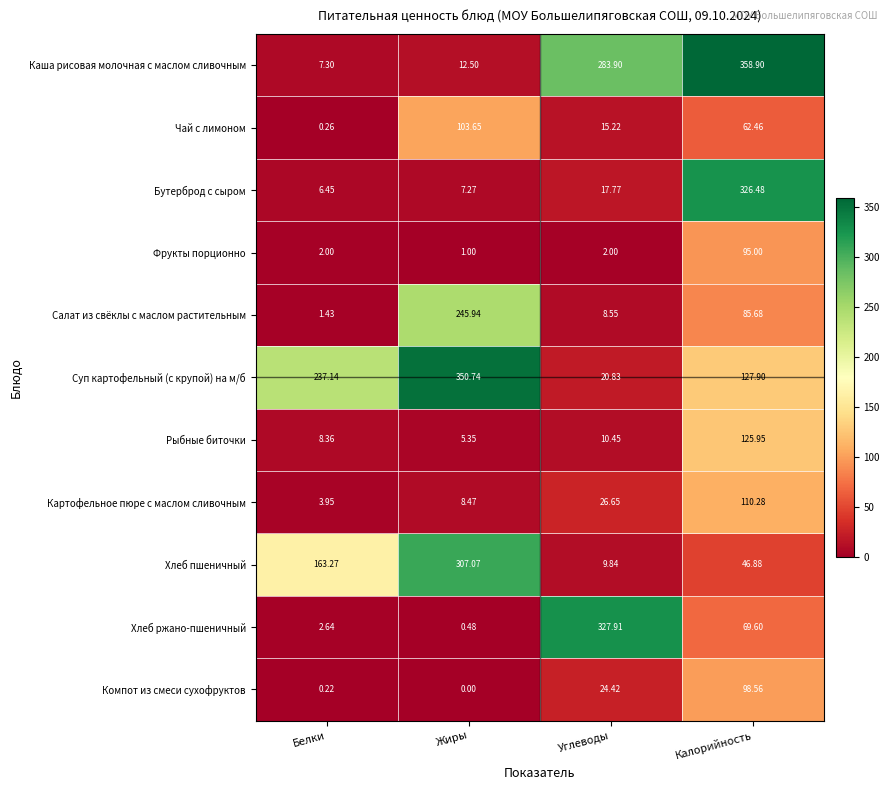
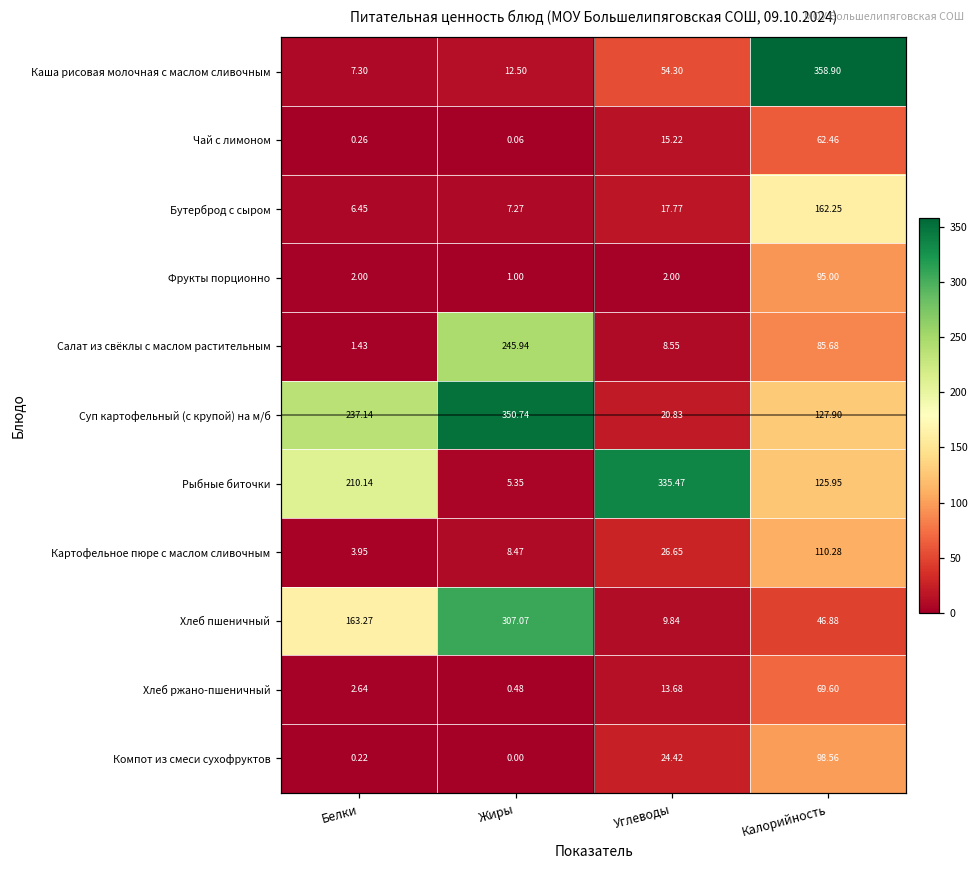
  {
    "Каша рисовая молочная с маслом сливочным": {
      "Белки": 7.30,
      "Жиры": 12.50,
-     "Углеводы": 283.90,
+     "Углеводы": 54.30,
      "Калорийность": 358.90
    },
    "Чай с лимоном": {
      "Белки": 0.26,
-     "Жиры": 103.65,
+     "Жиры": 0.06,
      "Углеводы": 15.22,
      "Калорийность": 62.46
    },
    "Бутерброд с сыром": {
      "Белки": 6.45,
      "Жиры": 7.27,
      "Углеводы": 17.77,
-     "Калорийность": 326.48
+     "Калорийность": 162.25
    },
    "Фрукты порционно": {
      "Белки": 2.00,
      "Жиры": 1.00,
      "Углеводы": 2.00,
      "Калорийность": 95.00
    },
    "Салат из свёклы с маслом растительным": {
      "Белки": 1.43,
      "Жиры": 245.94,
      "Углеводы": 8.55,
      "Калорийность": 85.68
    },
    "Суп картофельный (с крупой) на м/б": {
      "Белки": 237.14,
      "Жиры": 350.74,
      "Углеводы": 20.83,
      "Калорийность": 127.90
    },
    "Рыбные биточки": {
-     "Белки": 8.36,
+     "Белки": 210.14,
      "Жиры": 5.35,
-     "Углеводы": 10.45,
+     "Углеводы": 335.47,
      "Калорийность": 125.95
    },
    "Картофельное пюре с маслом сливочным": {
      "Белки": 3.95,
      "Жиры": 8.47,
      "Углеводы": 26.65,
      "Калорийность": 110.28
    },
    "Хлеб пшеничный": {
      "Белки": 163.27,
      "Жиры": 307.07,
      "Углеводы": 9.84,
      "Калорийность": 46.88
    },
    "Хлеб ржано-пшеничный": {
      "Белки": 2.64,
      "Жиры": 0.48,
-     "Углеводы": 327.91,
+     "Углеводы": 13.68,
      "Калорийность": 69.60
    },
    "Компот из смеси сухофруктов": {
      "Белки": 0.22,
      "Жиры": 0.00,
      "Углеводы": 24.42,
      "Калорийность": 98.56
    }
  }
